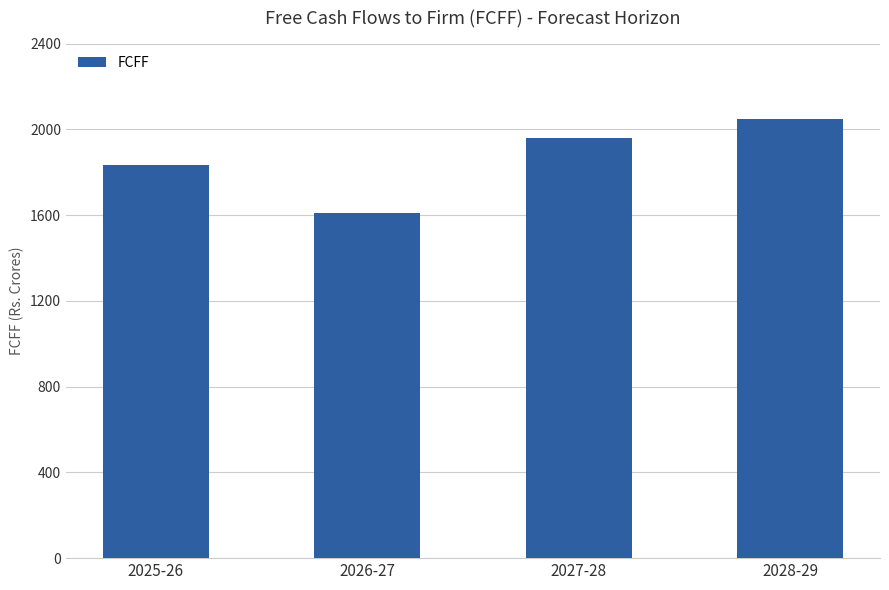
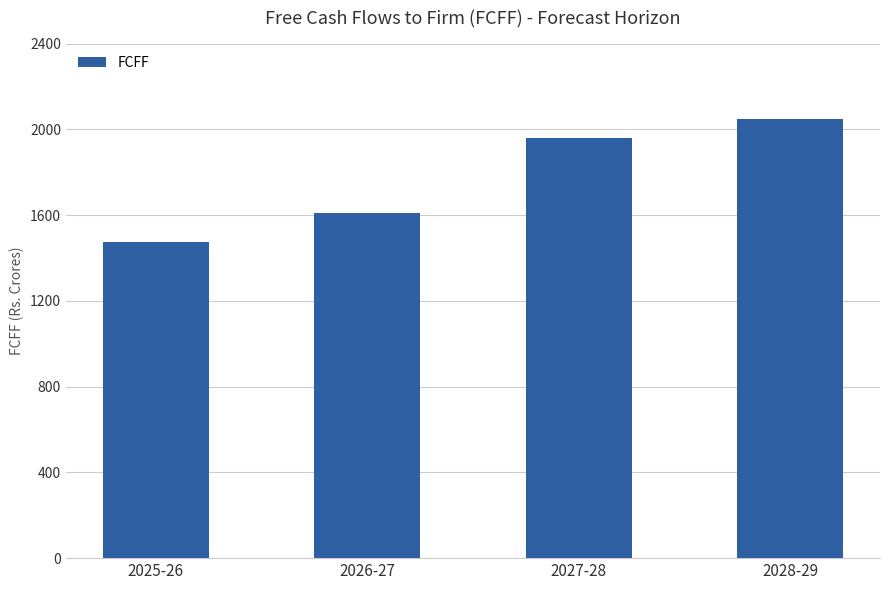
  {
-   "2025-26": 1830,
+   "2025-26": 1480,
    "2026-27": 1610,
    "2027-28": 1960,
    "2028-29": 2050
  }
